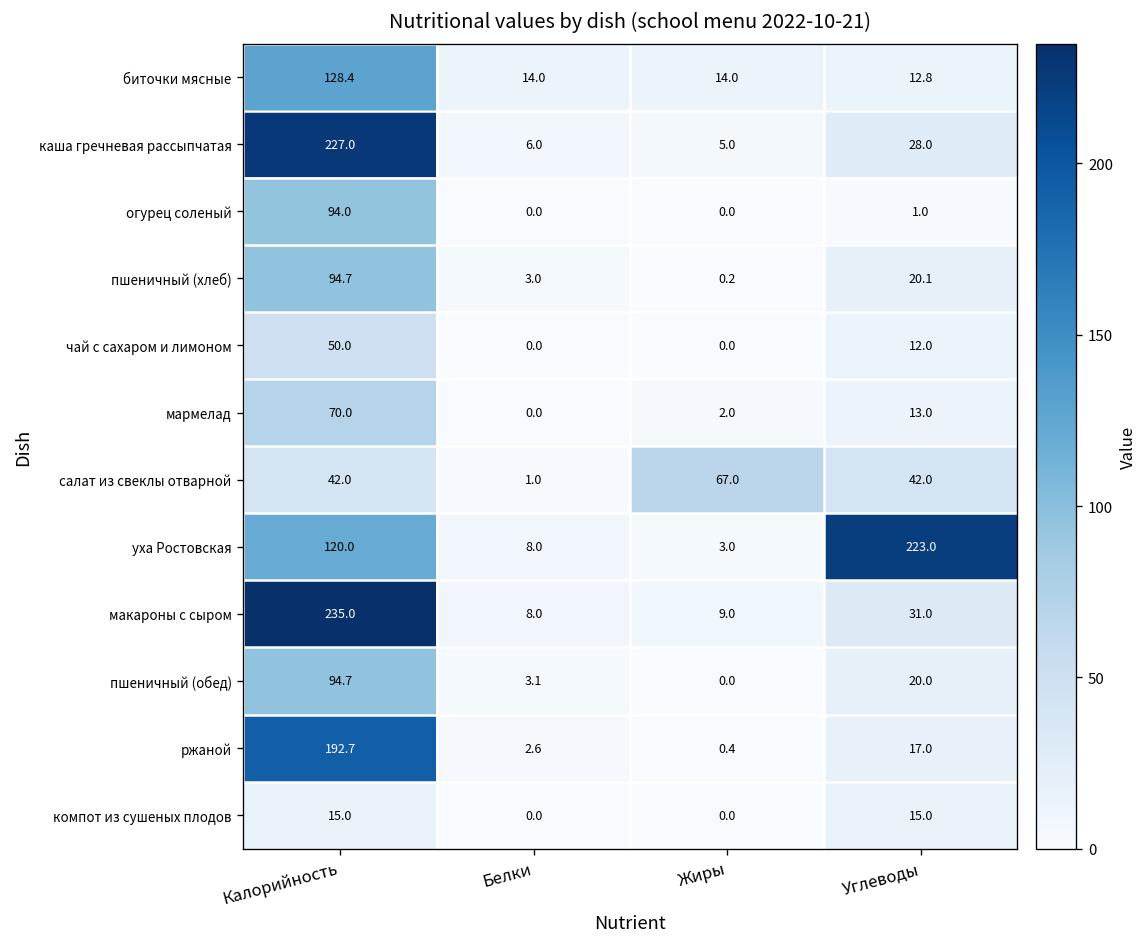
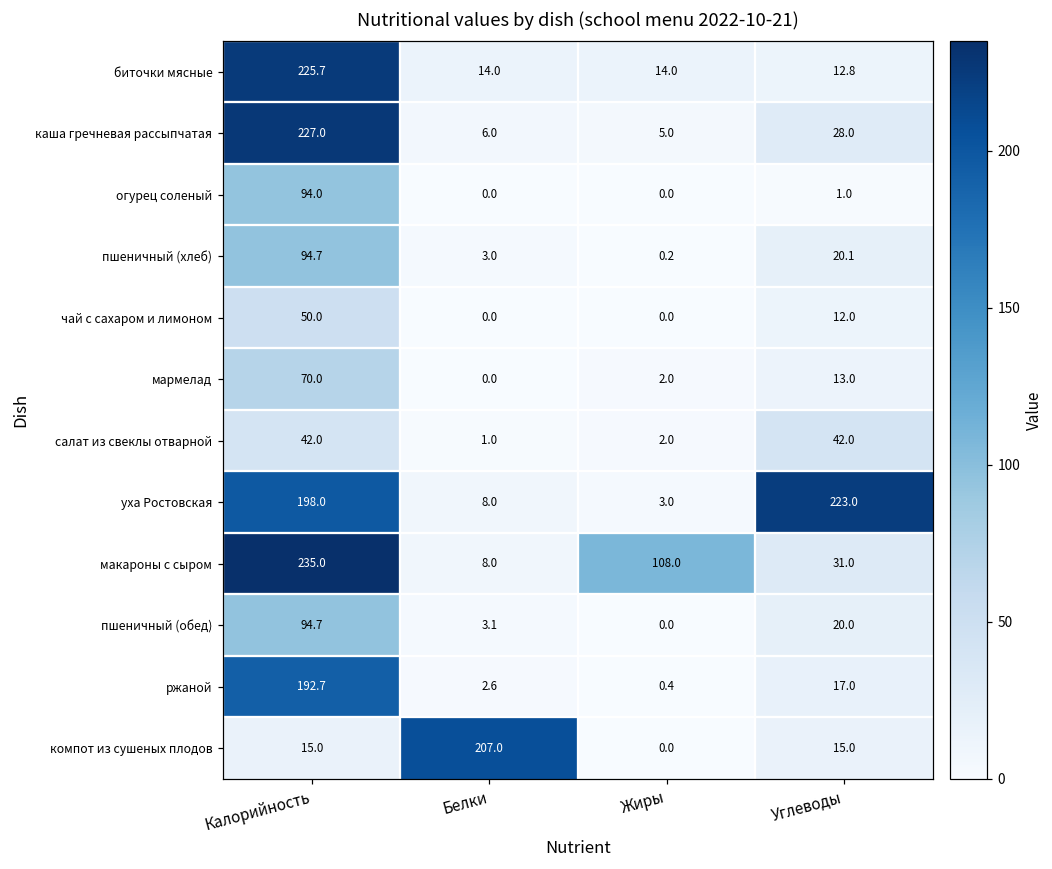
  {
    "биточки мясные": {
-     "Калорийность": 128.4,
+     "Калорийность": 225.7,
      "Белки": 14.0,
      "Жиры": 14.0,
      "Углеводы": 12.8
    },
    "каша гречневая рассыпчатая": {
      "Калорийность": 227.0,
      "Белки": 6.0,
      "Жиры": 5.0,
      "Углеводы": 28.0
    },
    "огурец соленый": {
      "Калорийность": 94.0,
      "Белки": 0.0,
      "Жиры": 0.0,
      "Углеводы": 1.0
    },
    "пшеничный (хлеб)": {
      "Калорийность": 94.7,
      "Белки": 3.0,
      "Жиры": 0.2,
      "Углеводы": 20.1
    },
    "чай с сахаром и лимоном": {
      "Калорийность": 50.0,
      "Белки": 0.0,
      "Жиры": 0.0,
      "Углеводы": 12.0
    },
    "мармелад": {
      "Калорийность": 70.0,
      "Белки": 0.0,
      "Жиры": 2.0,
      "Углеводы": 13.0
    },
    "салат из свеклы отварной": {
      "Калорийность": 42.0,
      "Белки": 1.0,
-     "Жиры": 67.0,
+     "Жиры": 2.0,
      "Углеводы": 42.0
    },
    "уха Ростовская": {
-     "Калорийность": 120.0,
+     "Калорийность": 198.0,
      "Белки": 8.0,
      "Жиры": 3.0,
      "Углеводы": 223.0
    },
    "макароны с сыром": {
      "Калорийность": 235.0,
      "Белки": 8.0,
-     "Жиры": 9.0,
+     "Жиры": 108.0,
      "Углеводы": 31.0
    },
    "пшеничный (обед)": {
      "Калорийность": 94.7,
      "Белки": 3.1,
      "Жиры": 0.0,
      "Углеводы": 20.0
    },
    "ржаной": {
      "Калорийность": 192.7,
      "Белки": 2.6,
      "Жиры": 0.4,
      "Углеводы": 17.0
    },
    "компот из сушеных плодов": {
      "Калорийность": 15.0,
-     "Белки": 0.0,
+     "Белки": 207.0,
      "Жиры": 0.0,
      "Углеводы": 15.0
    }
  }
